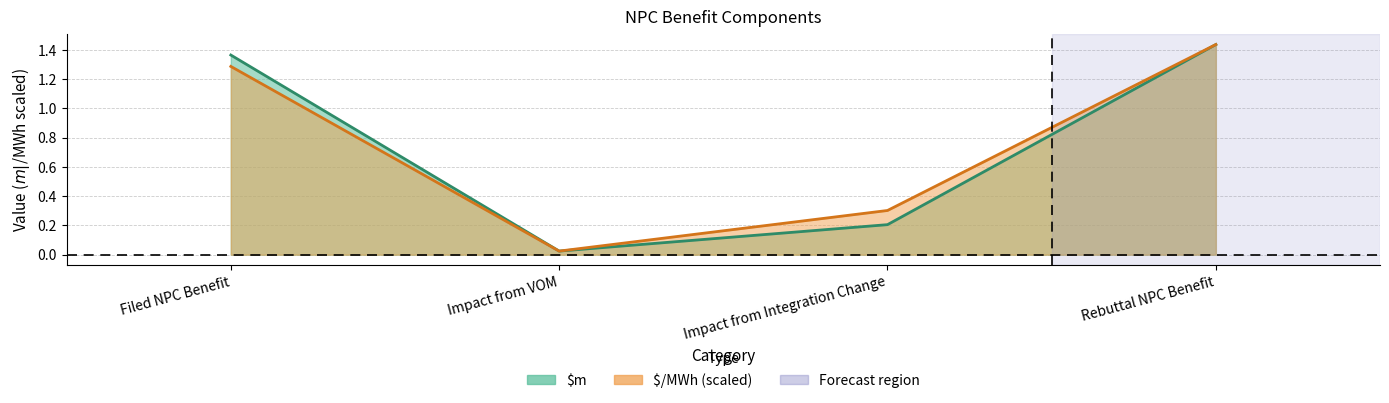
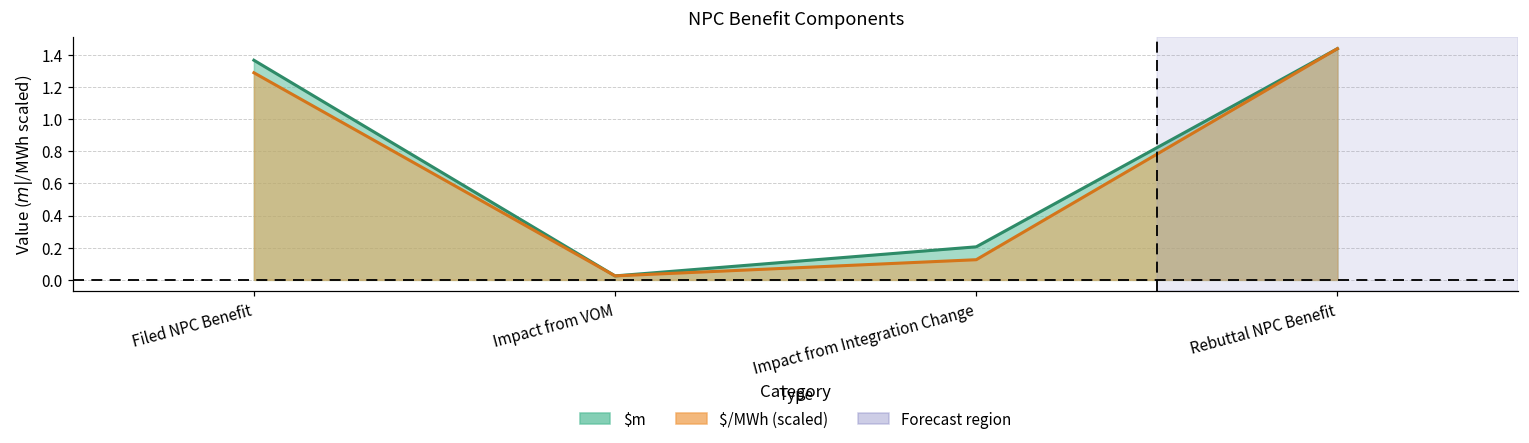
  {
    "$m": {
      "Filed NPC Benefit": 1.37,
      "Impact from Integration Change": 0.21
    },
    "$/MWh (scaled)": {
      "Filed NPC Benefit": 1.29,
-     "Impact from Integration Change": 0.30
+     "Impact from Integration Change": 0.13
    }
  }
